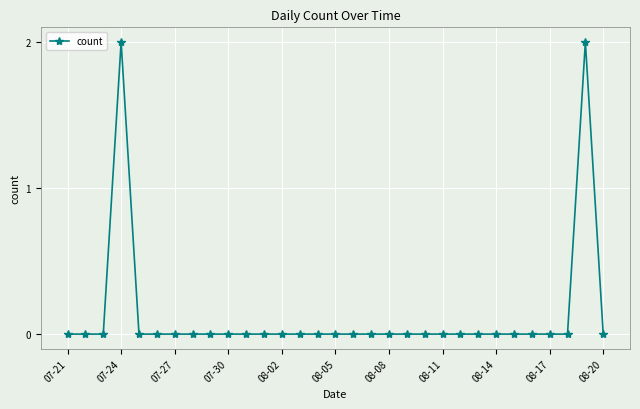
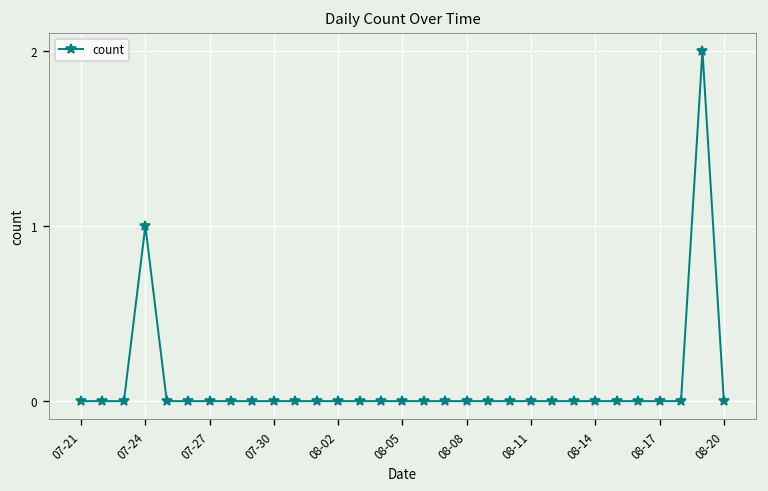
  {
    "07-21": 0,
-   "07-24": 2,
+   "07-24": 1,
    "07-27": 0,
    "07-30": 0,
    "08-02": 0,
    "08-05": 0,
    "08-08": 0,
    "08-11": 0,
    "08-14": 0,
    "08-17": 0,
    "08-20": 0
  }
